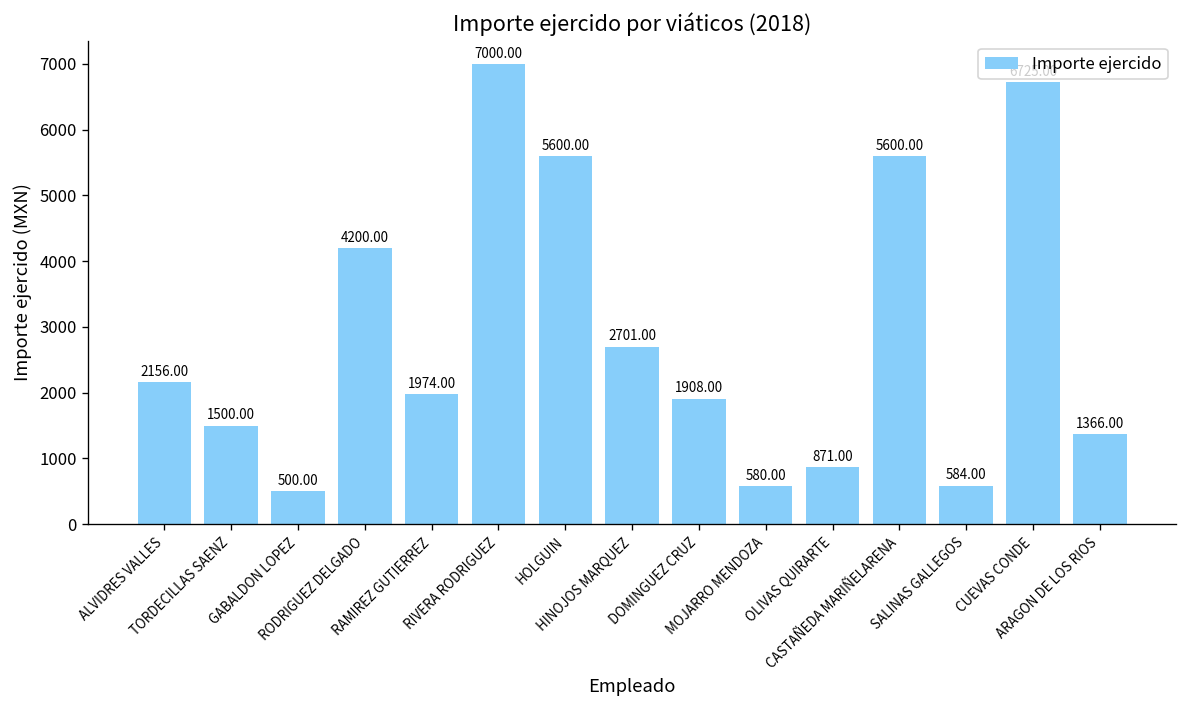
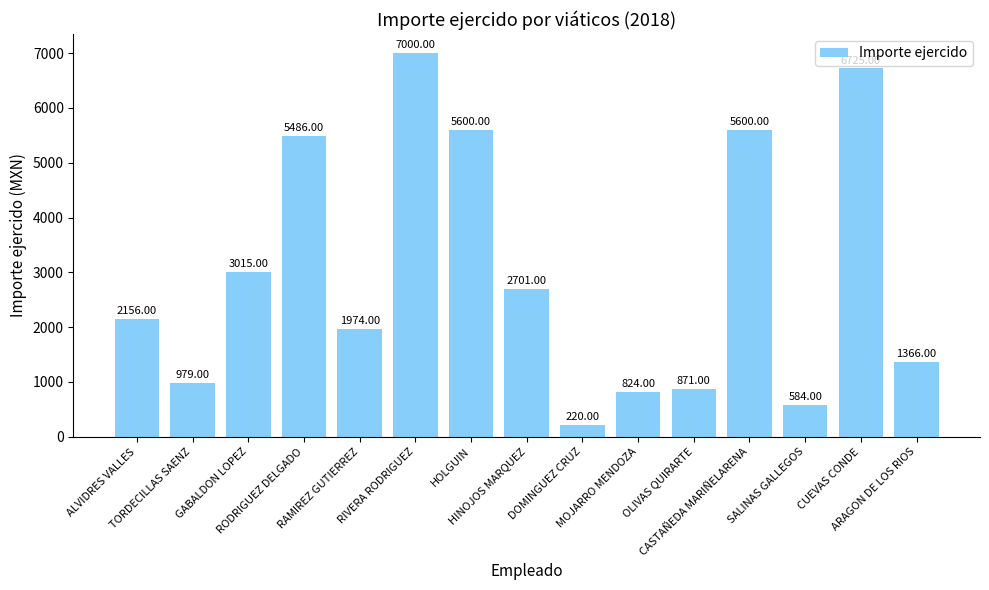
  {
    "ALVIDRES VALLES": 2156.00,
-   "TORDECILLAS SAENZ": 1500.00,
-   "GABALDON LOPEZ": 500.00,
-   "RODRIGUEZ DELGADO": 4200.00,
+   "TORDECILLAS SAENZ": 979.00,
+   "GABALDON LOPEZ": 3015.00,
+   "RODRIGUEZ DELGADO": 5486.00,
    "RAMIREZ GUTIERREZ": 1974.00,
    "RIVERA RODRIGUEZ": 7000.00,
    "HOLGUIN": 5600.00,
    "HINOJOS MARQUEZ": 2701.00,
-   "DOMINGUEZ CRUZ": 1908.00,
-   "MOJARRO MENDOZA": 580.00,
+   "DOMINGUEZ CRUZ": 220.00,
+   "MOJARRO MENDOZA": 824.00,
    "OLIVAS QUIRARTE": 871.00,
    "CASTAÑEDA MARIÑELARENA": 5600.00,
    "SALINAS GALLEGOS": 584.00,
    "ARAGON DE LOS RIOS": 1366.00
  }
